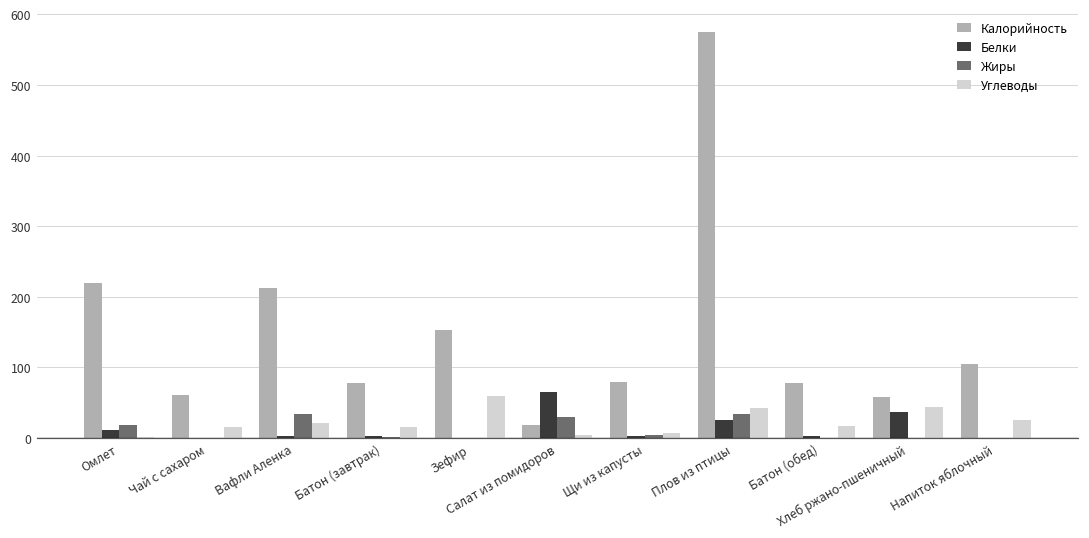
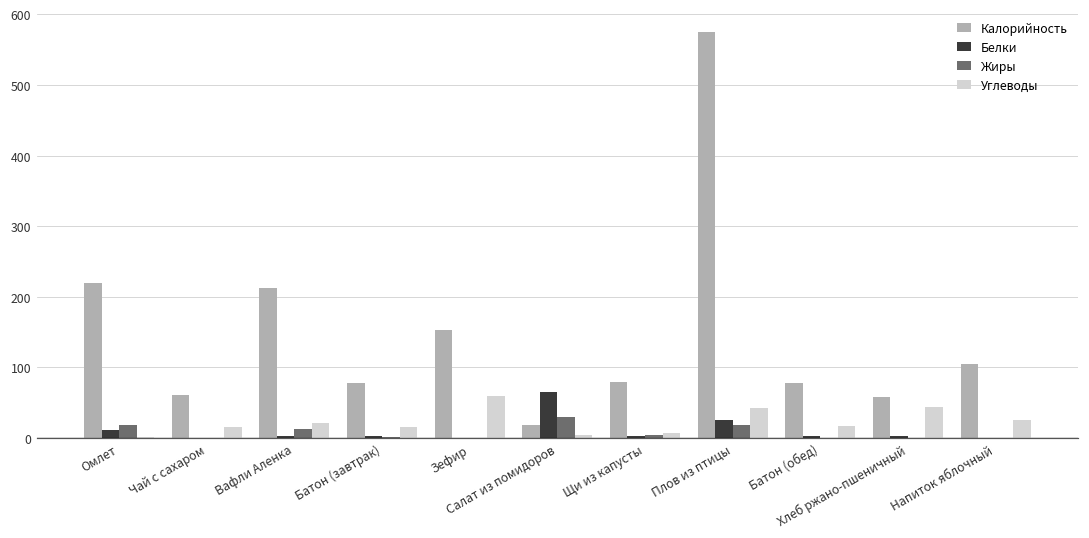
  {
    "Калорийность": {
      "Омлет": 220,
      "Чай с сахаром": 60,
      "Вафли Аленка": 210,
      "Батон (завтрак)": 80,
      "Зефир": 150,
      "Салат из помидоров": 20,
      "Щи из капусты": 80,
      "Плов из птицы": 570,
      "Батон (обед)": 80,
      "Хлеб ржано-пшеничный": 60,
      "Напиток яблочный": 100
    },
    "Белки": {
      "Омлет": 10,
      "Салат из помидоров": 70,
      "Плов из птицы": 30,
-     "Хлеб ржано-пшеничный": 40
+     "Хлеб ржано-пшеничный": 0
    },
    "Жиры": {
      "Омлет": 20,
      "Чай с сахаром": 0,
-     "Вафли Аленка": 30,
+     "Вафли Аленка": 10,
      "Салат из помидоров": 30,
-     "Плов из птицы": 30
+     "Плов из птицы": 20
    },
    "Углеводы": {
      "Чай с сахаром": 20,
      "Вафли Аленка": 20,
      "Батон (завтрак)": 20,
      "Зефир": 60,
      "Салат из помидоров": 0,
      "Щи из капусты": 10,
      "Плов из птицы": 40,
      "Батон (обед)": 20,
      "Хлеб ржано-пшеничный": 40,
      "Напиток яблочный": 30
    }
  }
